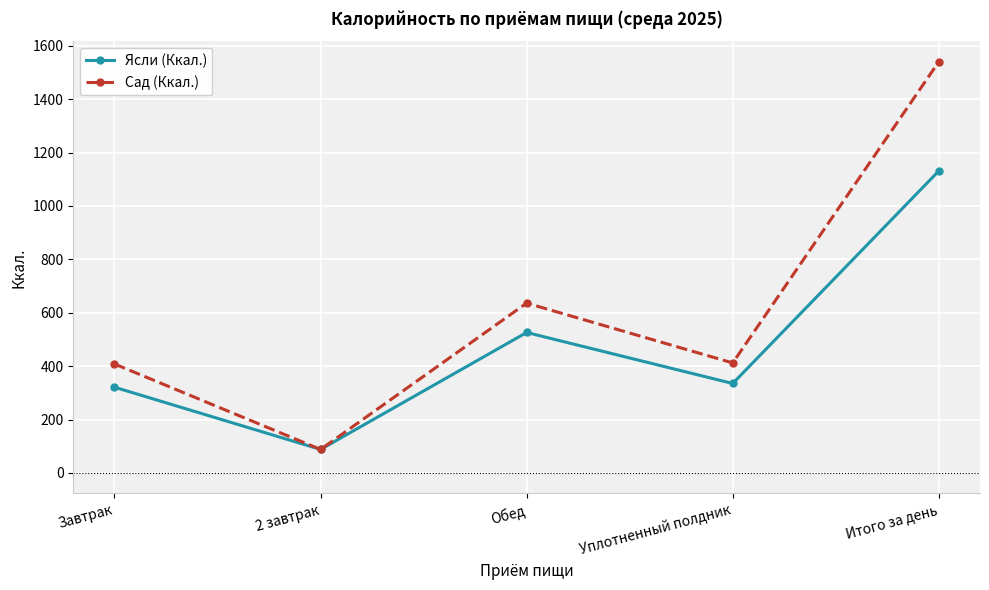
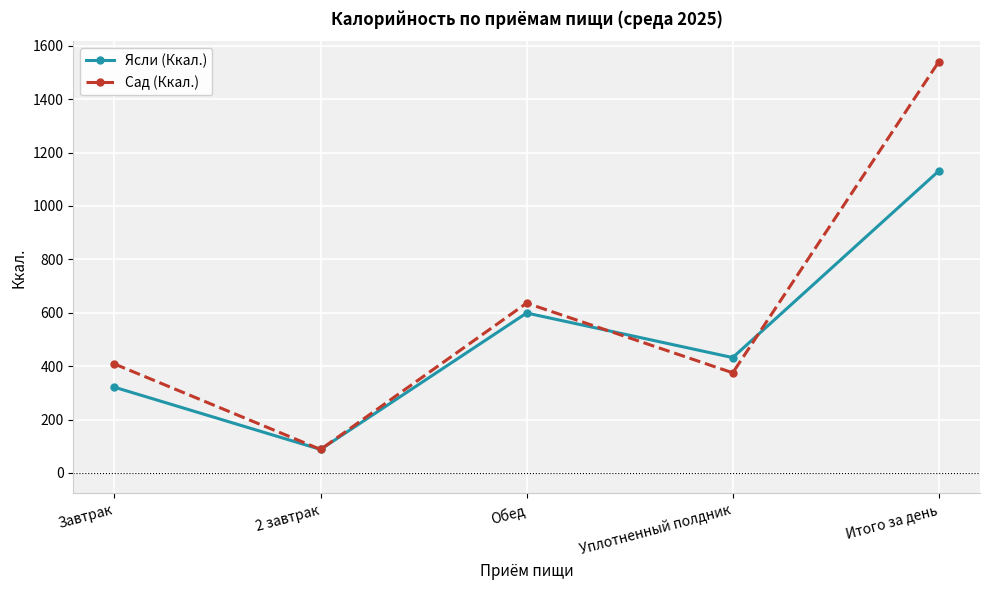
  {
    "Ясли (Ккал.)": {
      "Завтрак": 320,
-     "Обед": 530,
-     "Уплотненный полдник": 340,
+     "Обед": 600,
+     "Уплотненный полдник": 430,
      "Итого за день": 1130
    },
    "Сад (Ккал.)": {
      "Завтрак": 410,
      "Обед": 640,
-     "Уплотненный полдник": 410,
+     "Уплотненный полдник": 380,
      "Итого за день": 1540
    }
  }
